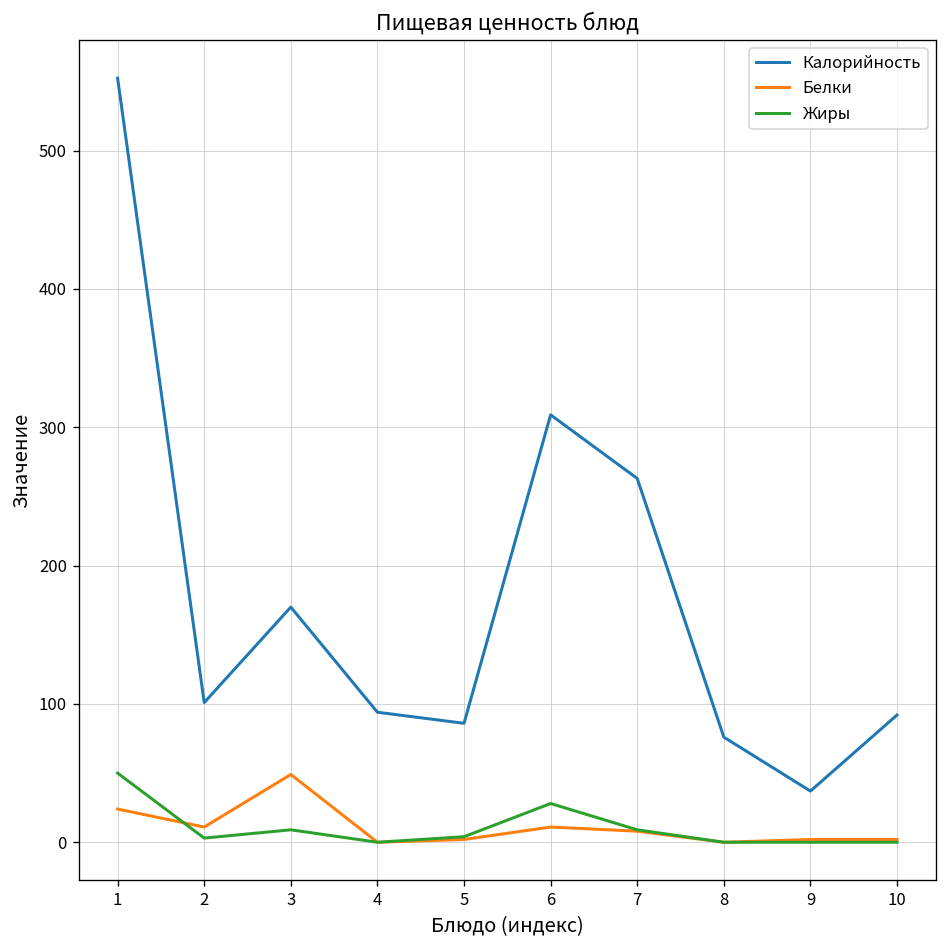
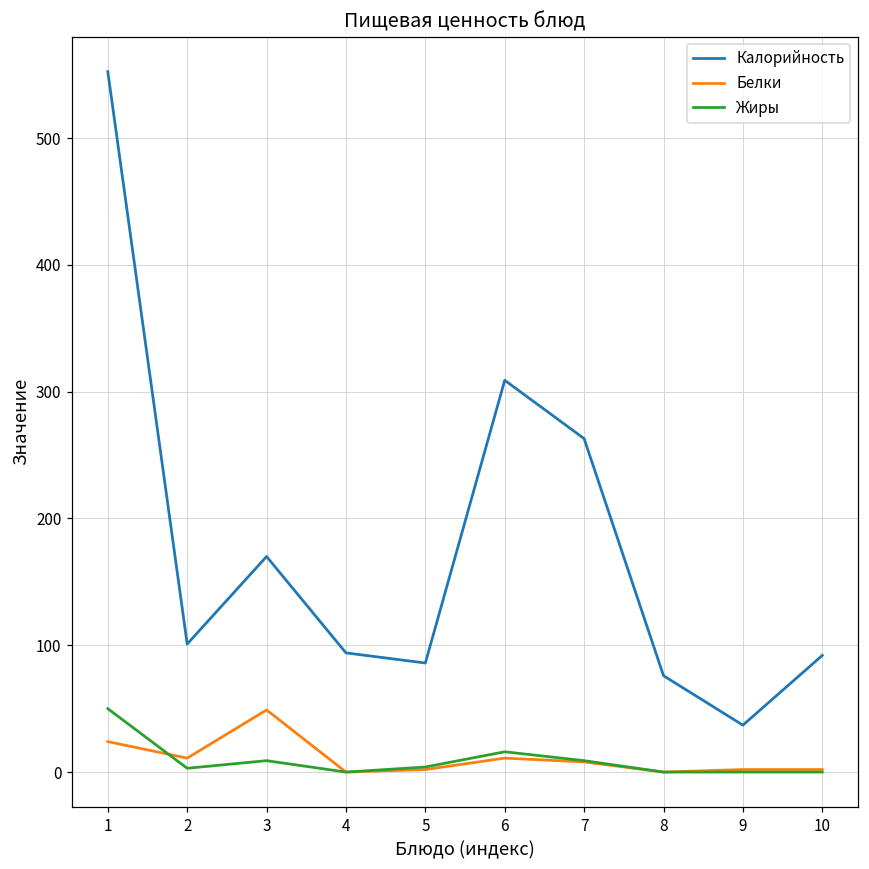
  {
    "Калорийность": {
      "1": 552,
      "2": 101,
      "3": 170,
      "4": 94,
      "5": 86,
      "6": 309,
      "7": 263,
      "8": 76,
      "9": 37,
      "10": 92
    },
    "Белки": {
      "1": 24,
      "2": 11,
      "3": 49,
      "6": 11
    },
    "Жиры": {
      "1": 50,
      "2": 3,
      "3": 9,
-     "6": 28
+     "6": 16
    }
  }
